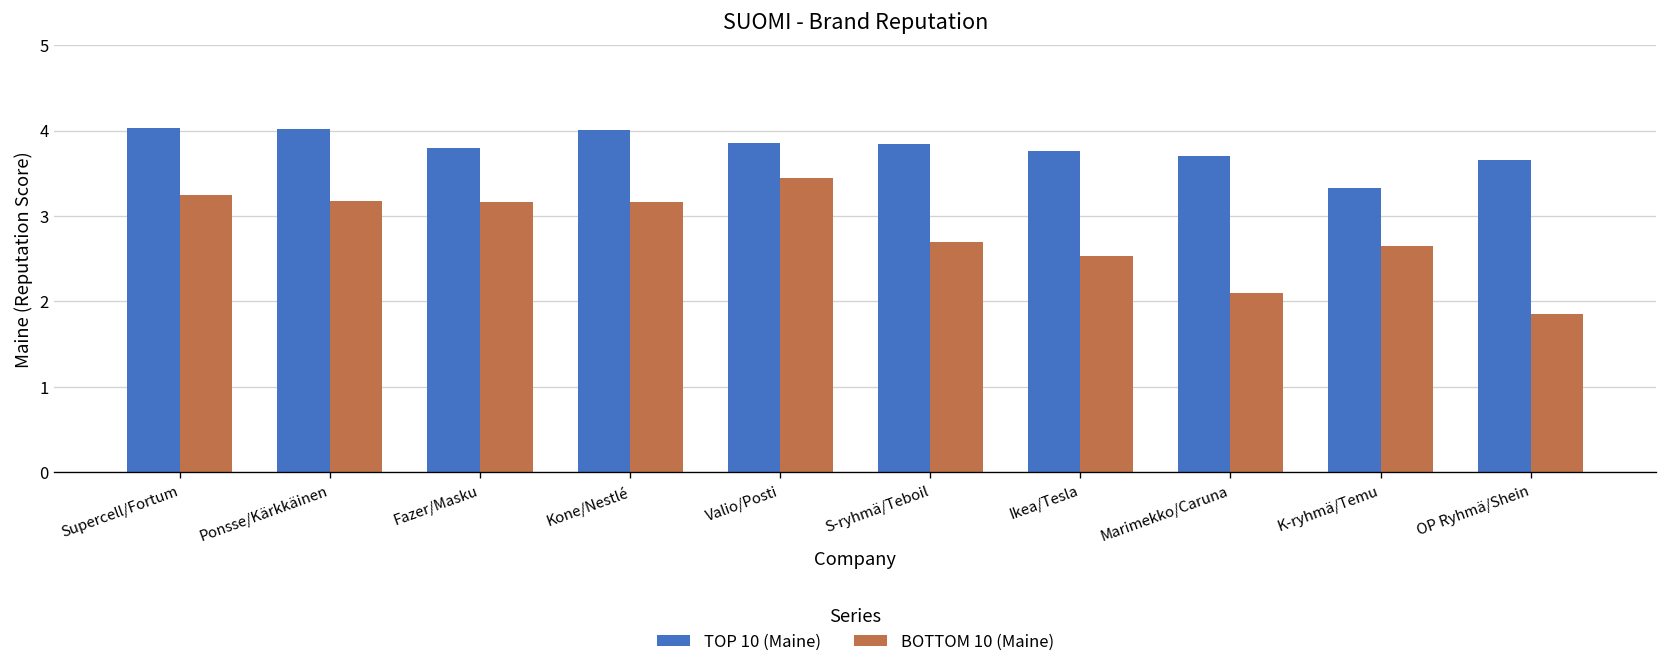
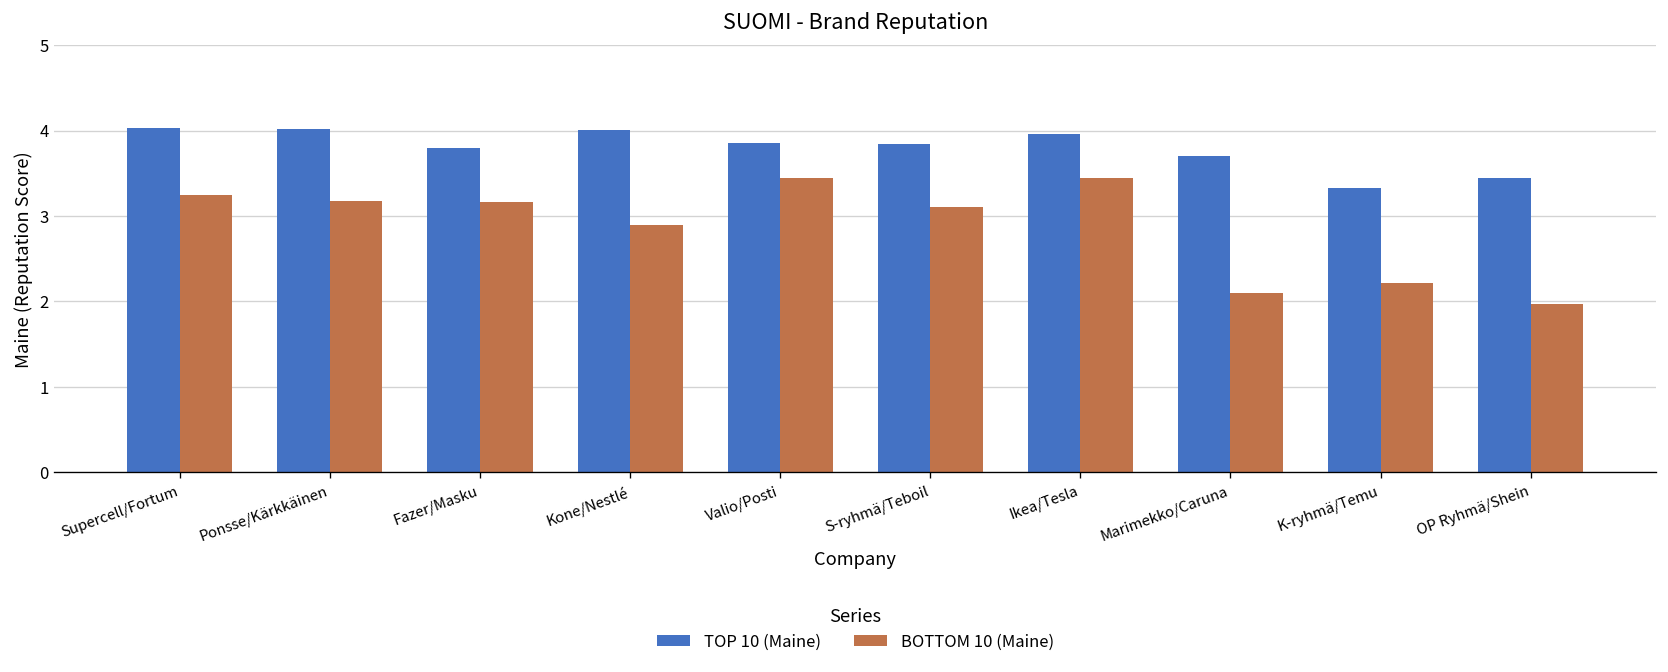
  {
    "TOP 10 (Maine)": {
      "Supercell/Fortum": 4.0,
      "Ponsse/Kärkkäinen": 4.0,
      "Fazer/Masku": 3.8,
      "Kone/Nestlé": 4.0,
      "Valio/Posti": 3.9,
      "S-ryhmä/Teboil": 3.8,
-     "Ikea/Tesla": 3.8,
+     "Ikea/Tesla": 4.0,
      "Marimekko/Caruna": 3.7,
      "K-ryhmä/Temu": 3.3,
-     "OP Ryhmä/Shein": 3.7
+     "OP Ryhmä/Shein": 3.5
    },
    "BOTTOM 10 (Maine)": {
      "Supercell/Fortum": 3.3,
      "Ponsse/Kärkkäinen": 3.2,
      "Fazer/Masku": 3.2,
-     "Kone/Nestlé": 3.2,
+     "Kone/Nestlé": 2.9,
      "Valio/Posti": 3.5,
-     "S-ryhmä/Teboil": 2.7,
-     "Ikea/Tesla": 2.5,
+     "S-ryhmä/Teboil": 3.1,
+     "Ikea/Tesla": 3.4,
      "Marimekko/Caruna": 2.1,
-     "K-ryhmä/Temu": 2.7,
-     "OP Ryhmä/Shein": 1.9
+     "K-ryhmä/Temu": 2.2,
+     "OP Ryhmä/Shein": 2.0
    }
  }
